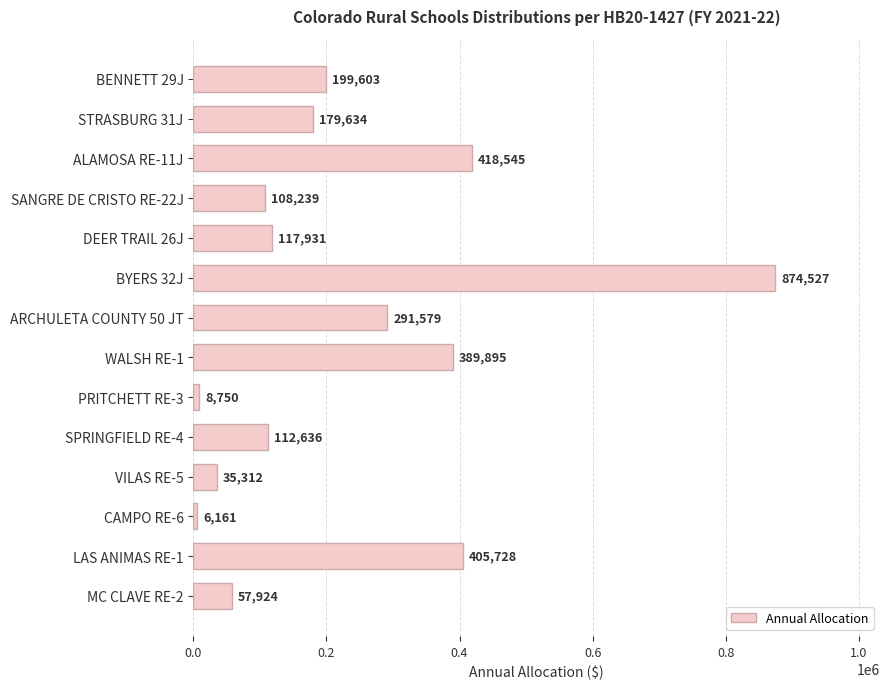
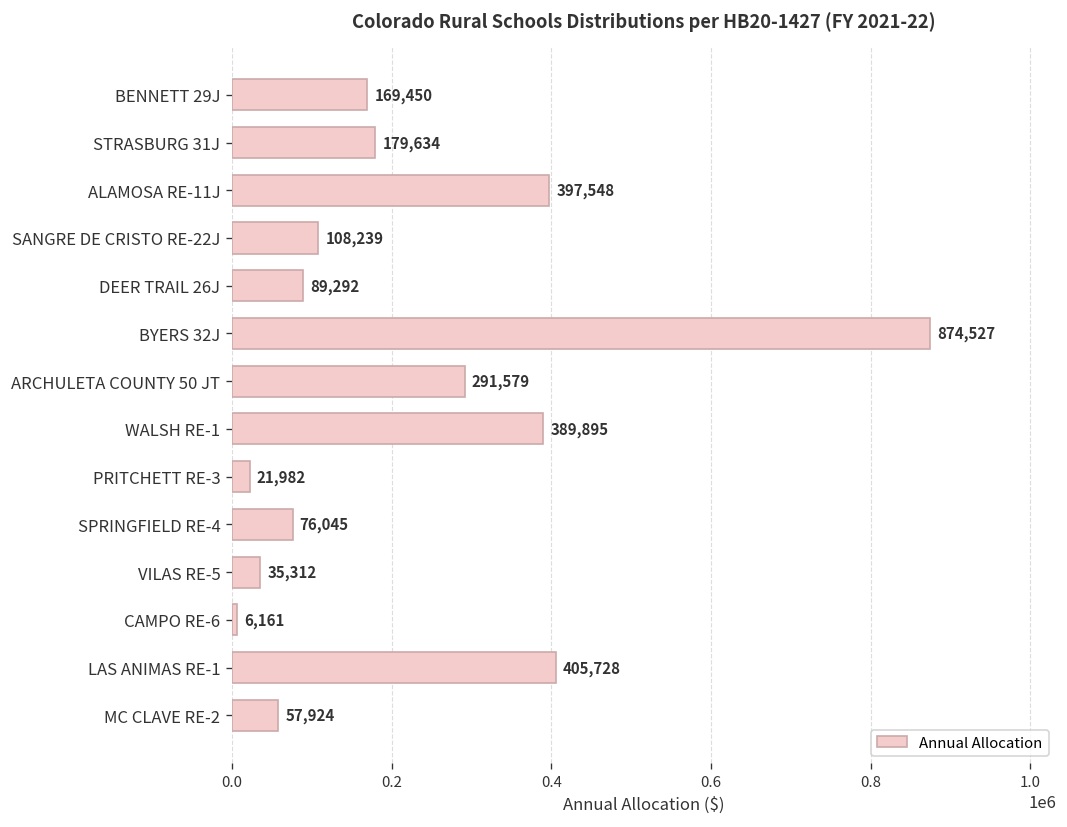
  {
-   "BENNETT 29J": "199,603",
+   "BENNETT 29J": "169,450",
    "STRASBURG 31J": "179,634",
-   "ALAMOSA RE-11J": "418,545",
+   "ALAMOSA RE-11J": "397,548",
    "SANGRE DE CRISTO RE-22J": "108,239",
-   "DEER TRAIL 26J": "117,931",
+   "DEER TRAIL 26J": "89,292",
    "BYERS 32J": "874,527",
    "ARCHULETA COUNTY 50 JT": "291,579",
    "WALSH RE-1": "389,895",
-   "PRITCHETT RE-3": "8,750",
-   "SPRINGFIELD RE-4": "112,636",
+   "PRITCHETT RE-3": "21,982",
+   "SPRINGFIELD RE-4": "76,045",
    "VILAS RE-5": "35,312",
    "CAMPO RE-6": "6,161",
    "LAS ANIMAS RE-1": "405,728",
    "MC CLAVE RE-2": "57,924"
  }
